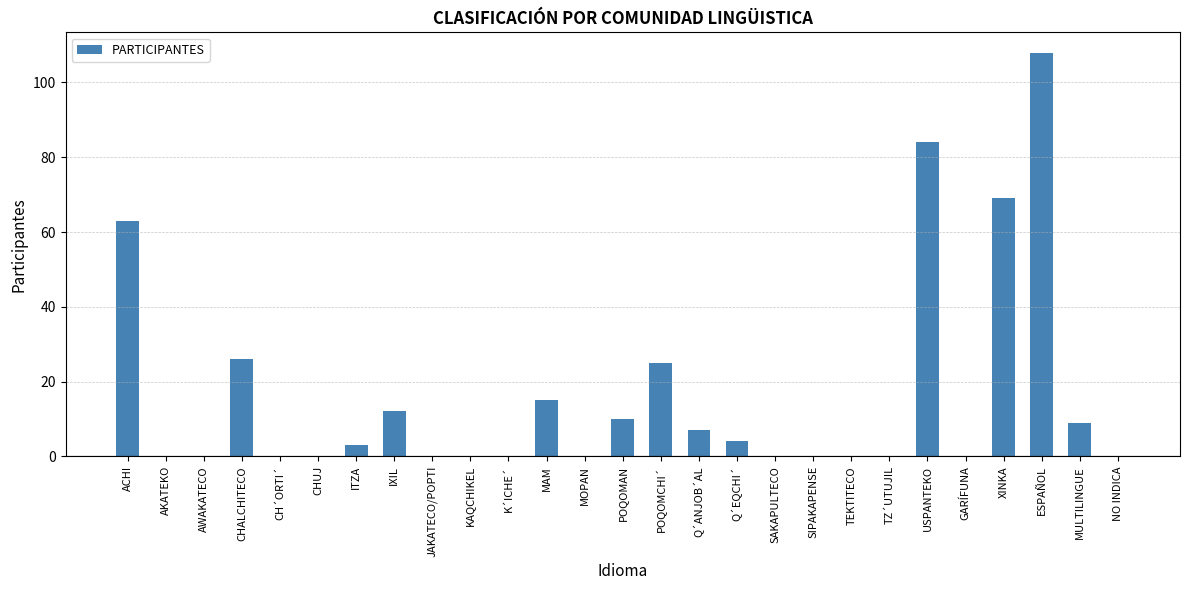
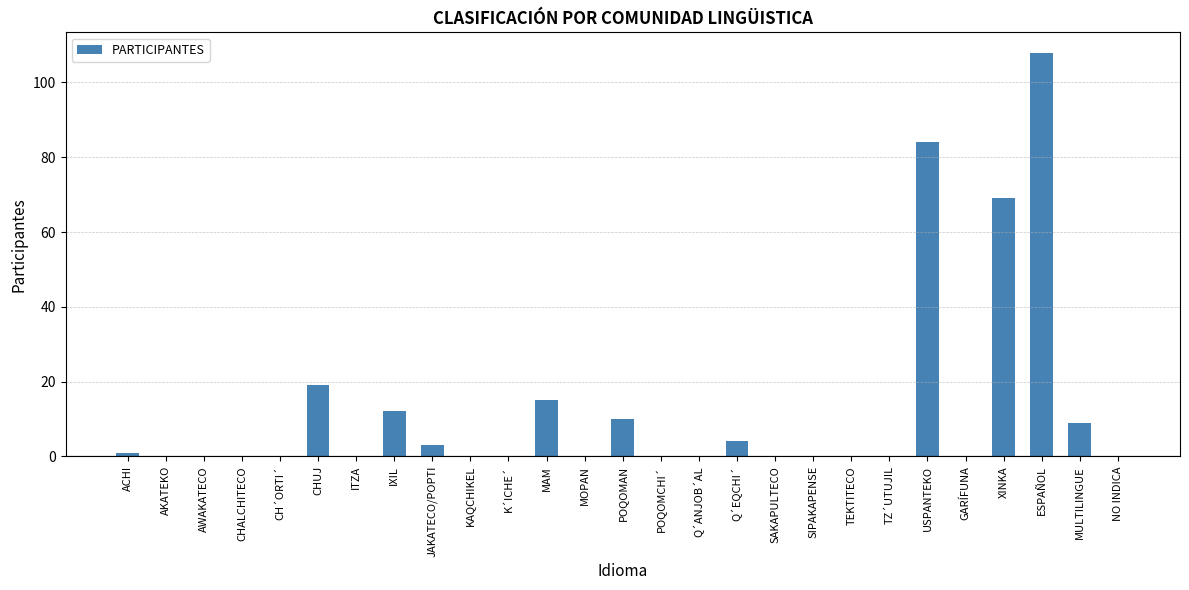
  {
-   "ACHI": 63,
+   "ACHI": 1,
    "AKATEKO": 0,
    "AWAKATECO": 0,
-   "CHALCHITECO": 26,
+   "CHALCHITECO": 0,
    "CH´ORTI´": 0,
-   "CHUJ": 0,
-   "ITZA": 3,
+   "CHUJ": 19,
+   "ITZA": 0,
    "IXIL": 12,
-   "JAKATECO/POPTI": 0,
+   "JAKATECO/POPTI": 3,
    "KAQCHIKEL": 0,
    "K´ICHE´": 0,
    "MAM": 15,
    "MOPAN": 0,
    "POQOMAN": 10,
-   "POQOMCHI´": 25,
-   "Q´ANJOB´AL": 7,
+   "POQOMCHI´": 0,
+   "Q´ANJOB´AL": 0,
    "Q´EQCHI´": 4,
    "SAKAPULTECO": 0,
    "SIPAKAPENSE": 0,
    "TEKTITECO": 0,
    "TZ´UTUJIL": 0,
    "USPANTEKO": 84,
    "GARÍFUNA": 0,
    "XINKA": 69,
    "ESPAÑOL": 108,
    "MULTILINGUE": 9,
    "NO INDICA": 0
  }
